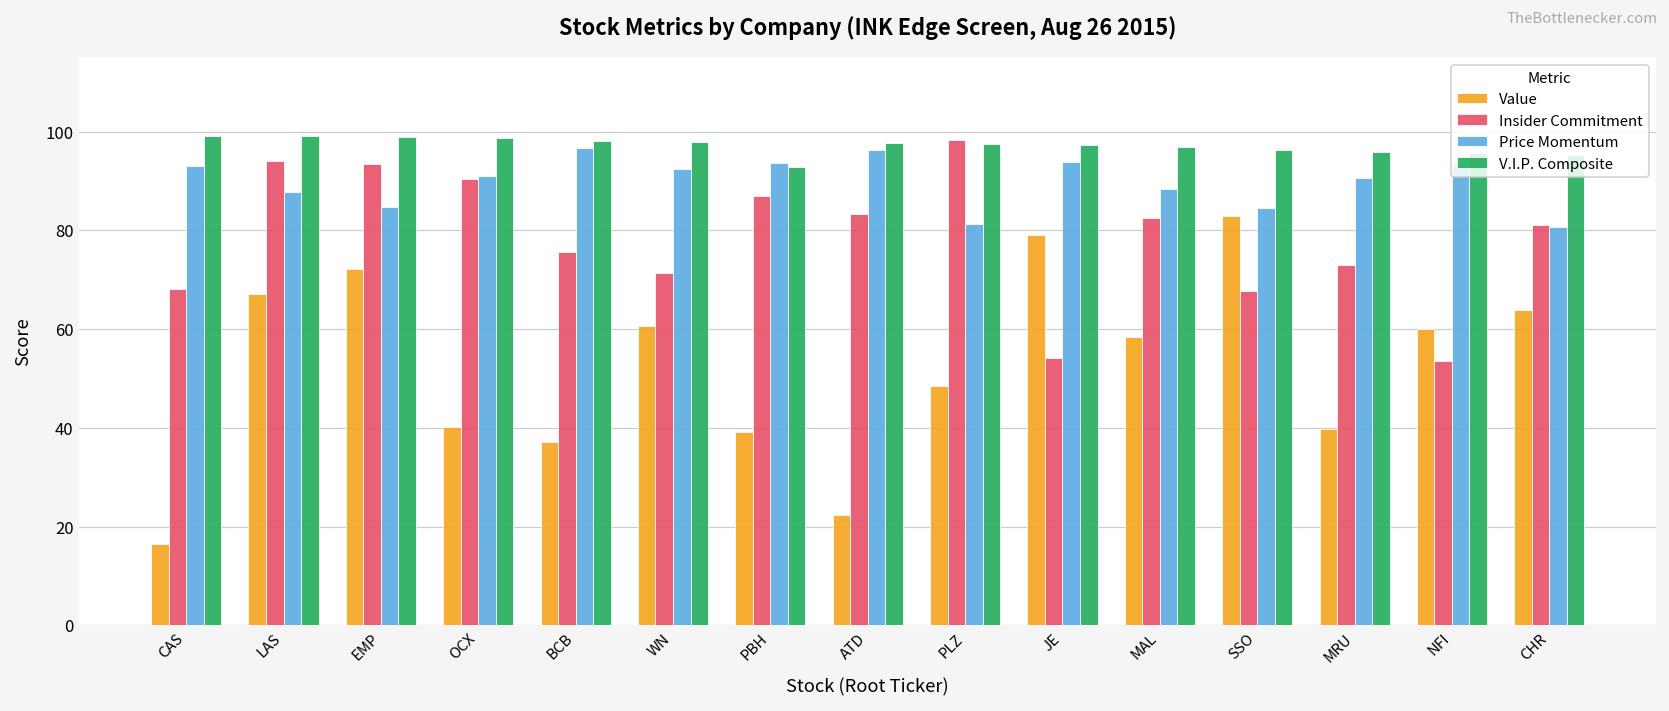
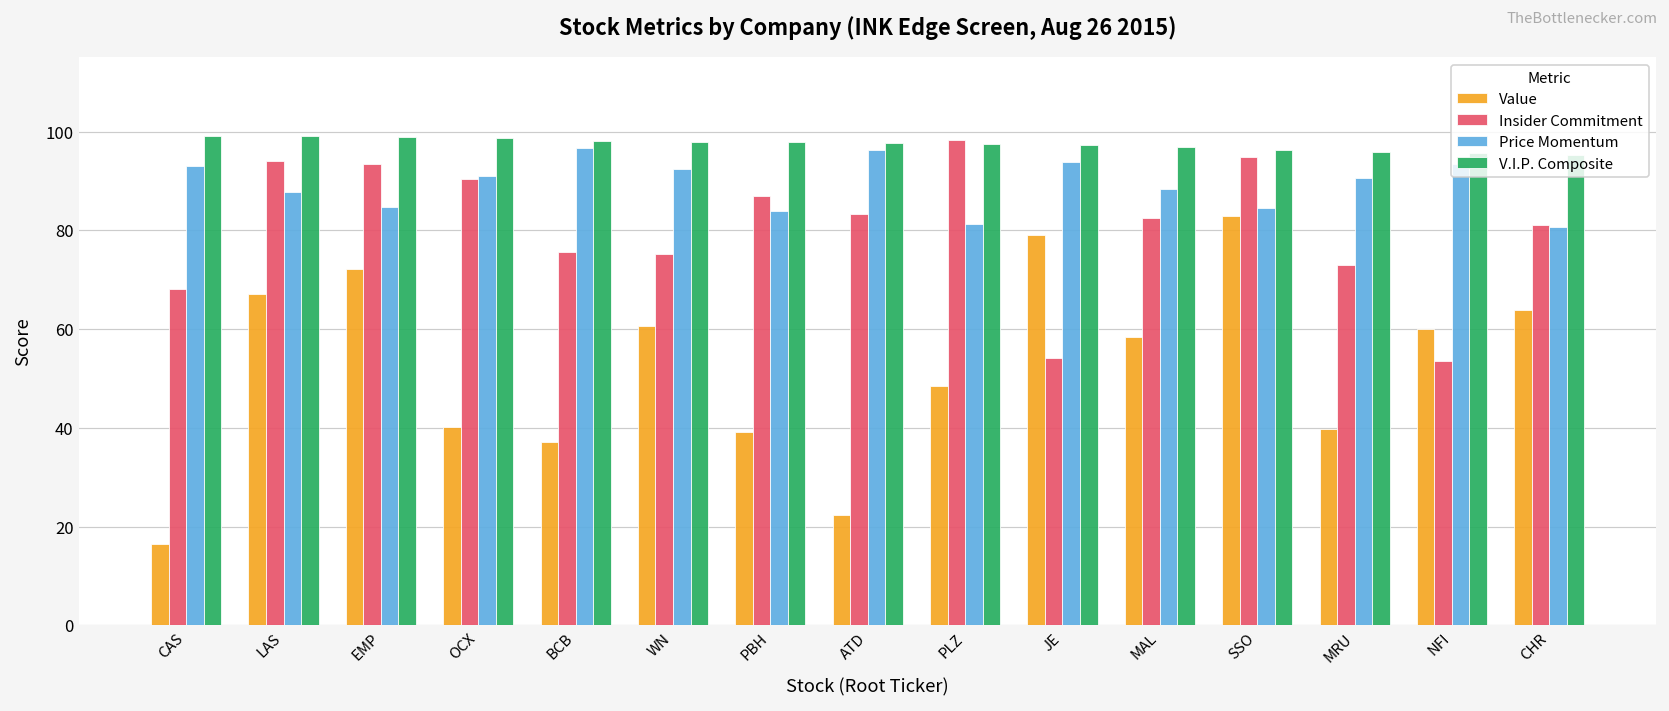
  {
    "Value": {
      "CAS": 16,
      "LAS": 67,
      "EMP": 72,
      "OCX": 40,
      "BCB": 37,
      "WN": 61,
      "PBH": 39,
      "ATD": 22,
      "PLZ": 49,
      "JE": 79,
      "MAL": 58,
      "SSO": 83,
      "MRU": 40,
      "NFI": 60,
      "CHR": 64
    },
    "Insider Commitment": {
      "CAS": 68,
      "LAS": 94,
      "EMP": 93,
      "OCX": 90,
      "BCB": 76,
-     "WN": 71,
+     "WN": 75,
      "PBH": 87,
      "ATD": 83,
      "PLZ": 98,
      "JE": 54,
      "MAL": 83,
-     "SSO": 68,
+     "SSO": 95,
      "MRU": 73,
      "NFI": 54,
      "CHR": 81
    },
    "Price Momentum": {
      "CAS": 93,
      "LAS": 88,
      "EMP": 85,
      "OCX": 91,
      "BCB": 97,
      "WN": 92,
-     "PBH": 94,
+     "PBH": 84,
      "ATD": 96,
      "PLZ": 81,
      "JE": 94,
      "MAL": 88,
      "SSO": 85,
      "MRU": 91,
      "CHR": 81
    },
    "V.I.P. Composite": {
      "CAS": 99,
      "LAS": 99,
      "EMP": 99,
      "OCX": 99,
      "BCB": 98,
      "WN": 98,
-     "PBH": 93,
+     "PBH": 98,
      "ATD": 98,
      "PLZ": 97,
      "JE": 97,
      "MAL": 97,
      "SSO": 96,
      "MRU": 96
    }
  }
